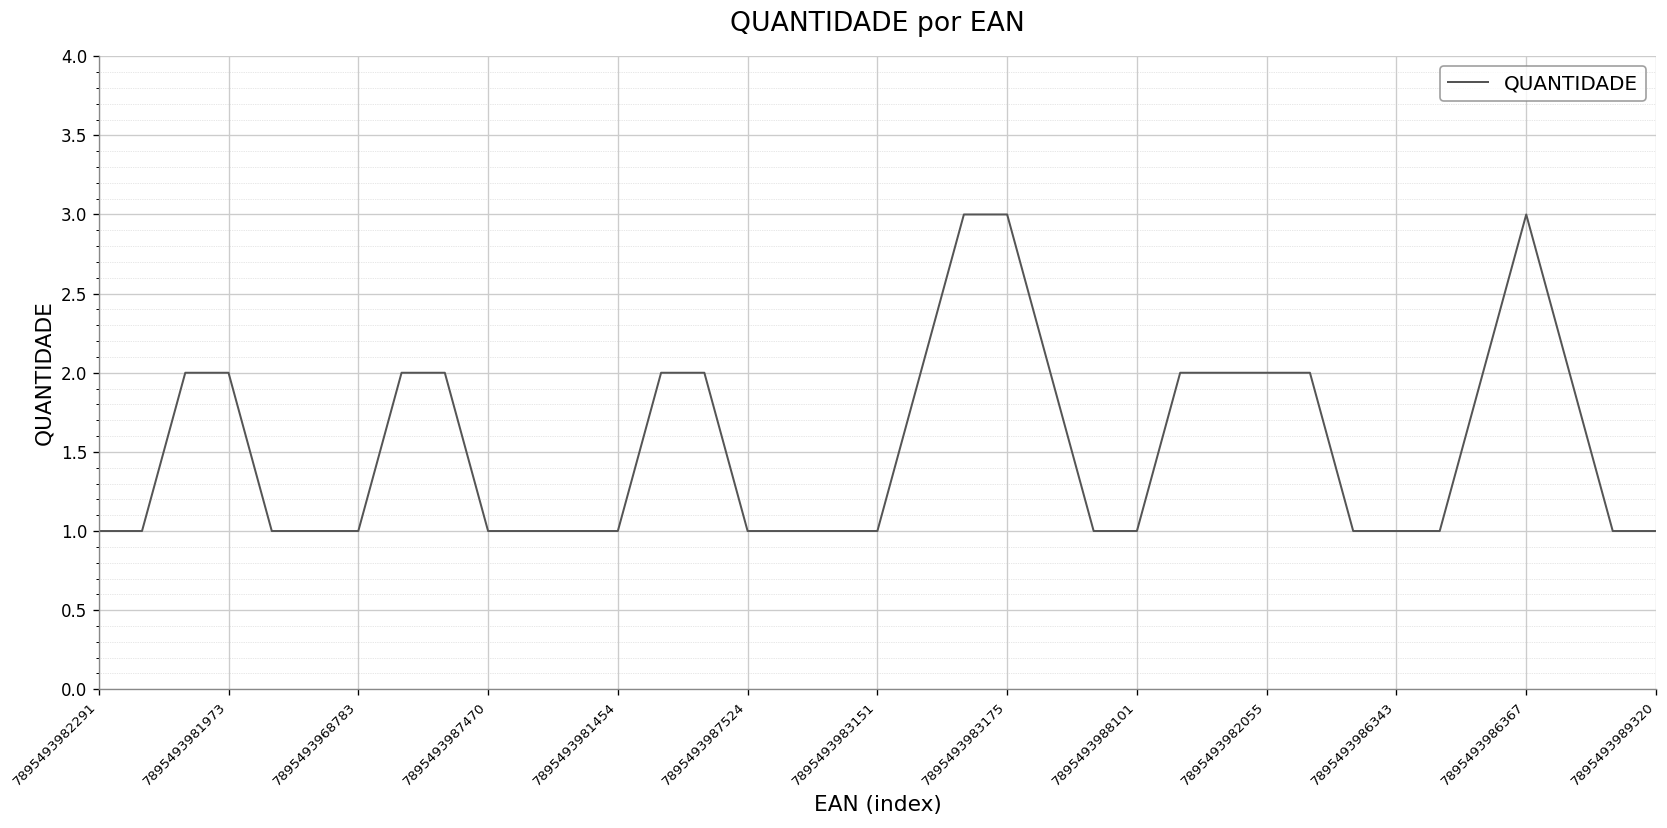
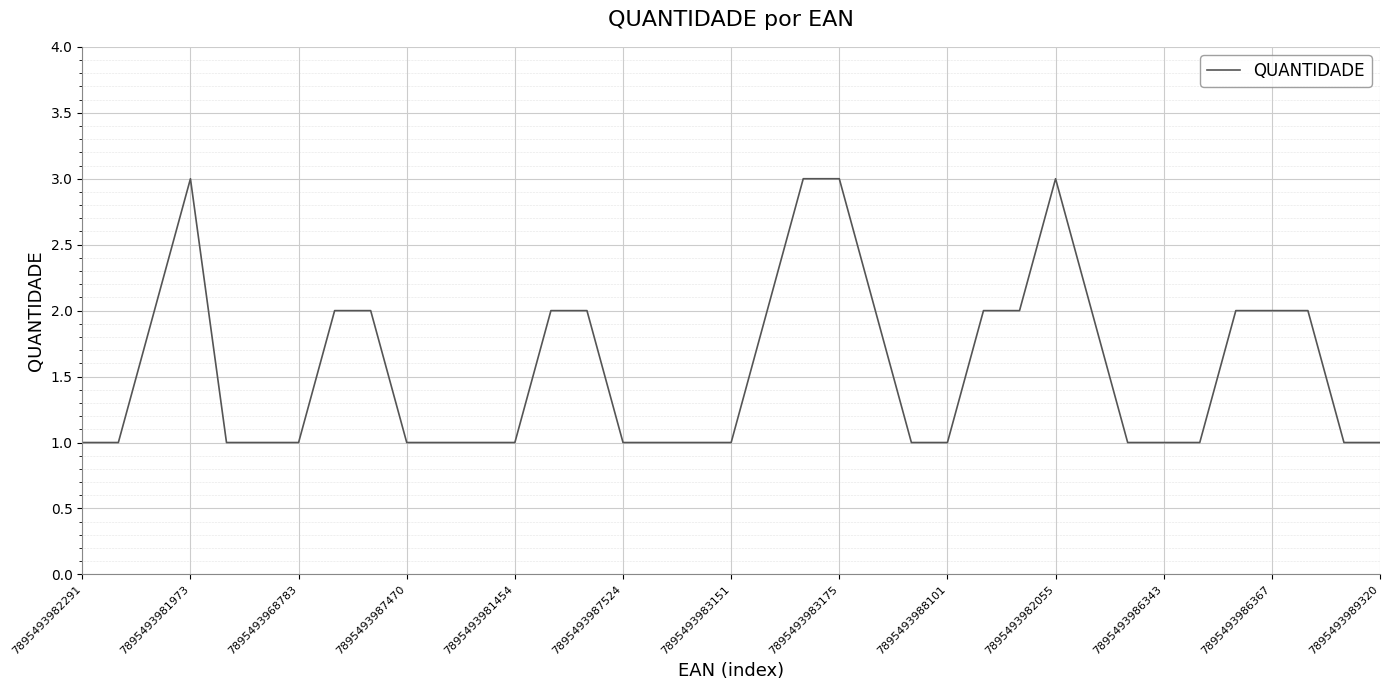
  {
    "7895493982291": 1,
-   "7895493981973": 2,
+   "7895493981973": 3,
    "7895493968783": 1,
    "7895493987470": 1,
    "7895493981454": 1,
    "7895493987524": 1,
    "7895493983151": 1,
    "7895493983175": 3,
    "7895493988101": 1,
-   "7895493982055": 2,
+   "7895493982055": 3,
    "7895493986343": 1,
-   "7895493986367": 3,
+   "7895493986367": 2,
    "7895493989320": 1
  }
